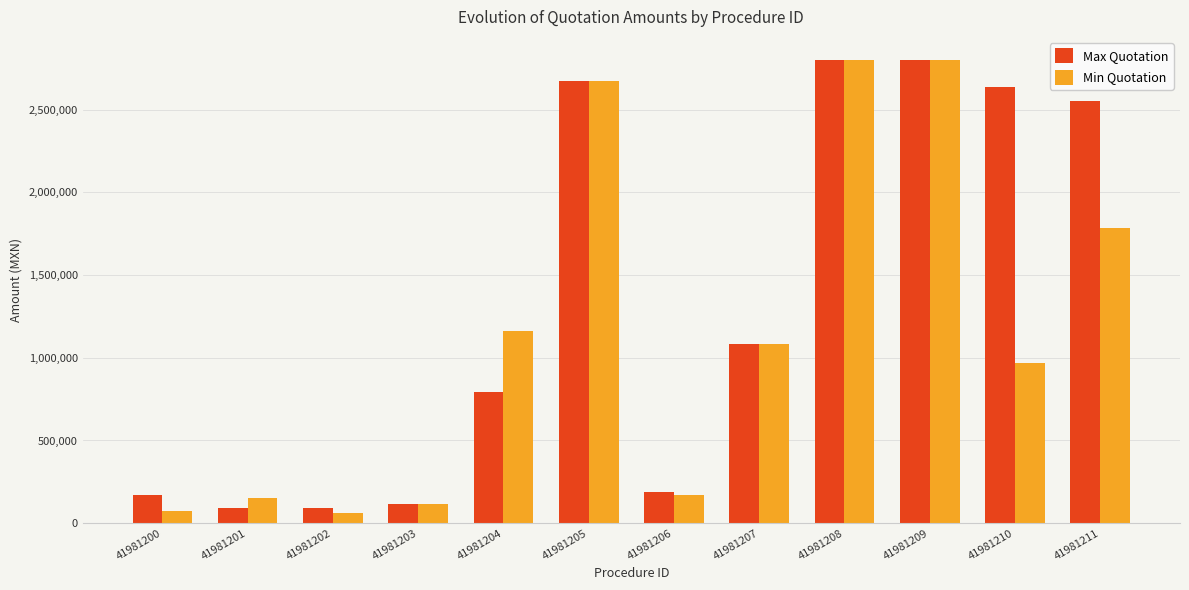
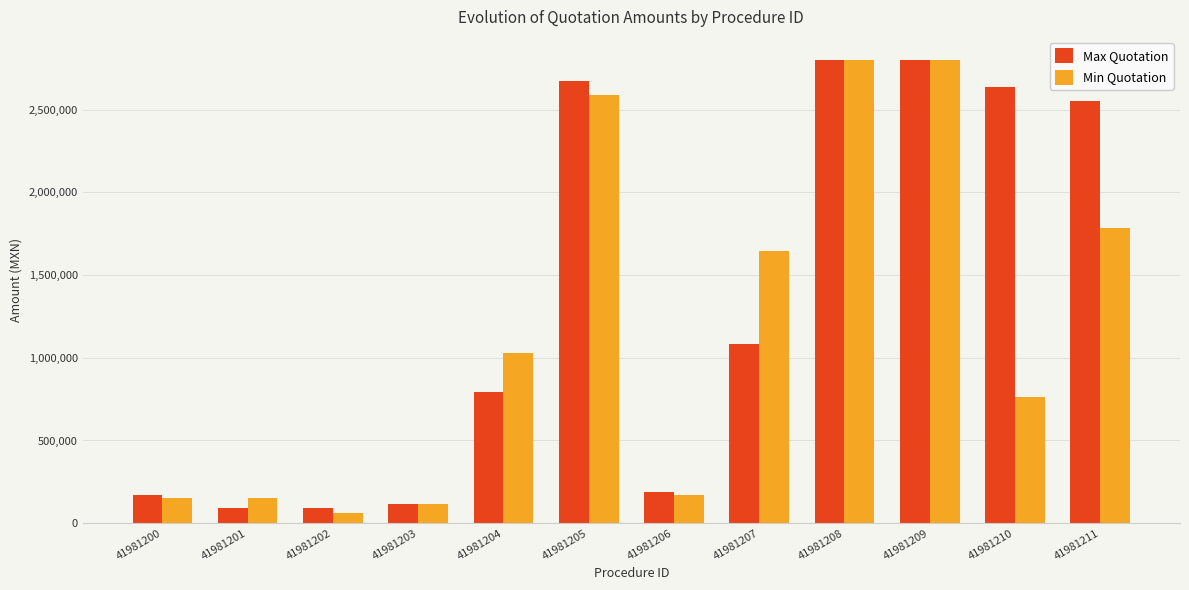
  {
    "Max Quotation": {
      "41981200": "170,000",
      "41981201": "90,000",
      "41981202": "90,000",
      "41981203": "120,000",
      "41981204": "790,000",
      "41981205": "2,670,000",
      "41981206": "190,000",
      "41981207": "1,080,000",
      "41981208": "2,800,000",
      "41981209": "2,800,000",
      "41981210": "2,640,000",
      "41981211": "2,550,000"
    },
    "Min Quotation": {
-     "41981200": "80,000",
+     "41981200": "150,000",
      "41981201": "150,000",
      "41981202": "60,000",
      "41981203": "120,000",
-     "41981204": "1,160,000",
-     "41981205": "2,670,000",
+     "41981204": "1,030,000",
+     "41981205": "2,590,000",
      "41981206": "170,000",
-     "41981207": "1,080,000",
+     "41981207": "1,650,000",
      "41981208": "2,800,000",
      "41981209": "2,800,000",
-     "41981210": "970,000",
+     "41981210": "770,000",
      "41981211": "1,790,000"
    }
  }
